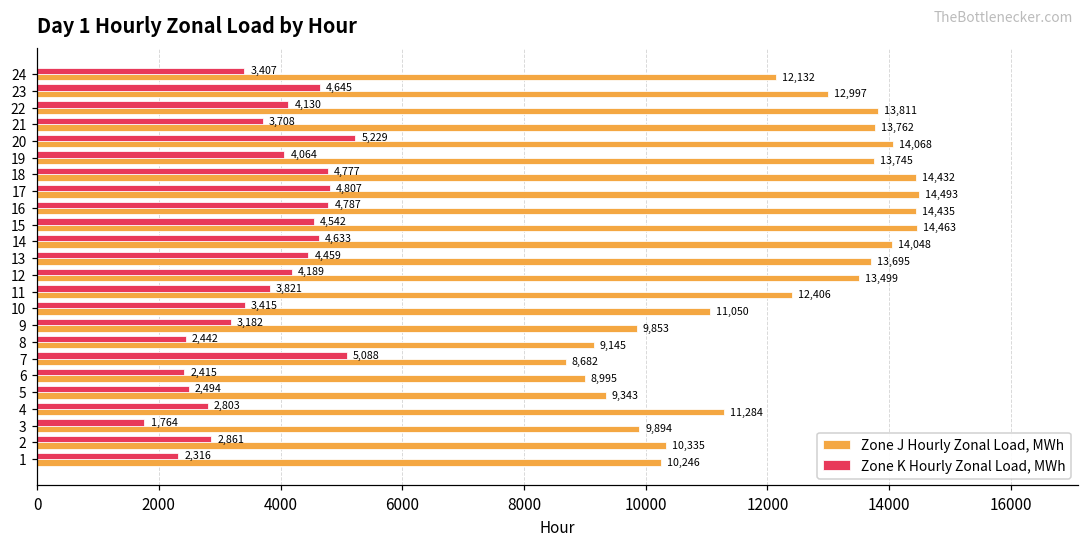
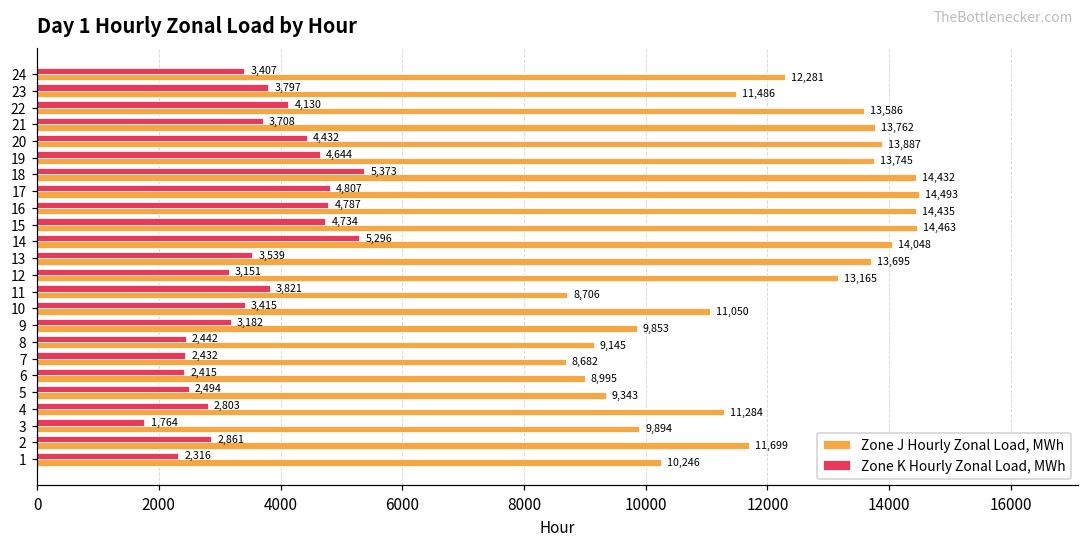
  {
    "Zone J Hourly Zonal Load, MWh": {
-     "24": "12,132",
-     "23": "12,997",
-     "22": "13,811",
+     "24": "12,281",
+     "23": "11,486",
+     "22": "13,586",
      "21": "13,762",
-     "20": "14,068",
+     "20": "13,887",
      "19": "13,745",
      "18": "14,432",
      "17": "14,493",
      "16": "14,435",
      "15": "14,463",
      "14": "14,048",
      "13": "13,695",
-     "12": "13,499",
-     "11": "12,406",
+     "12": "13,165",
+     "11": "8,706",
      "10": "11,050",
      "9": "9,853",
      "8": "9,145",
      "7": "8,682",
      "6": "8,995",
      "5": "9,343",
      "4": "11,284",
      "3": "9,894",
-     "2": "10,335",
+     "2": "11,699",
      "1": "10,246"
    },
    "Zone K Hourly Zonal Load, MWh": {
      "24": "3,407",
-     "23": "4,645",
+     "23": "3,797",
      "22": "4,130",
      "21": "3,708",
-     "20": "5,229",
-     "19": "4,064",
-     "18": "4,777",
+     "20": "4,432",
+     "19": "4,644",
+     "18": "5,373",
      "17": "4,807",
      "16": "4,787",
-     "15": "4,542",
-     "14": "4,633",
-     "13": "4,459",
-     "12": "4,189",
+     "15": "4,734",
+     "14": "5,296",
+     "13": "3,539",
+     "12": "3,151",
      "11": "3,821",
      "10": "3,415",
      "9": "3,182",
      "8": "2,442",
-     "7": "5,088",
+     "7": "2,432",
      "6": "2,415",
      "5": "2,494",
      "4": "2,803",
      "3": "1,764",
      "2": "2,861",
      "1": "2,316"
    }
  }
